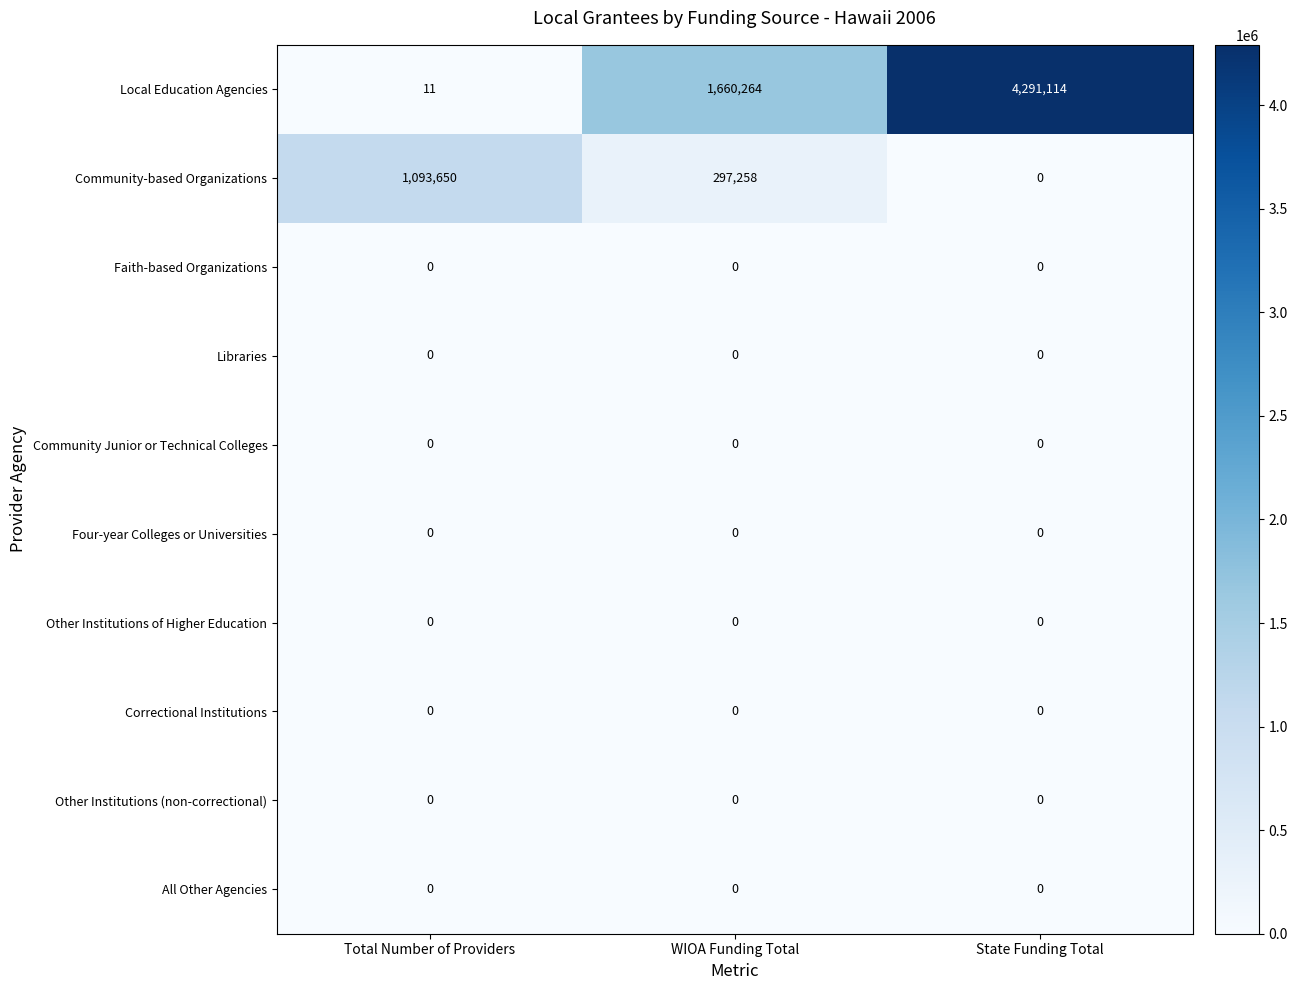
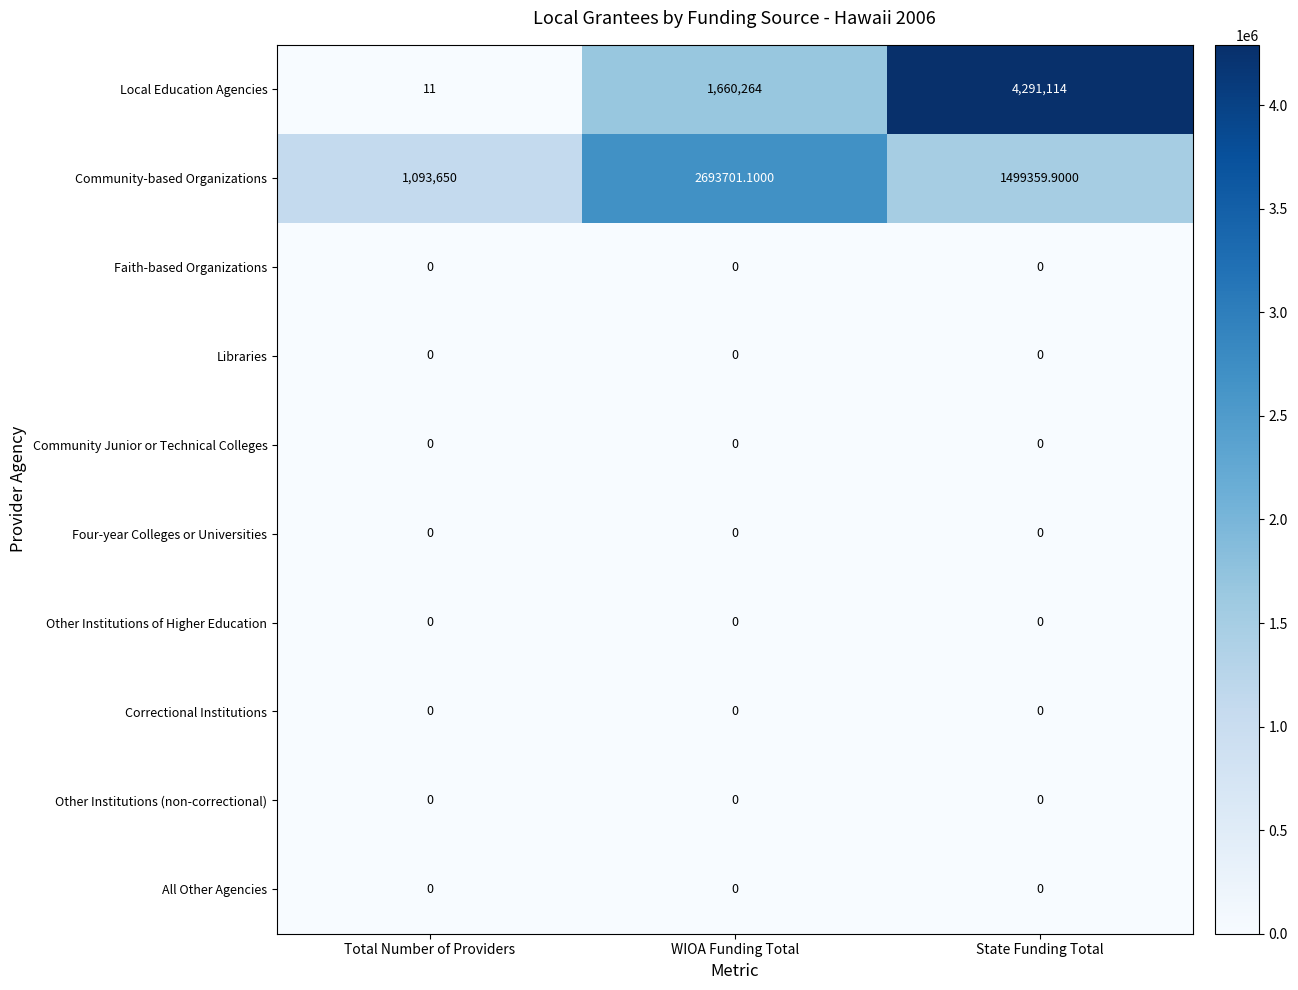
  {
    "Local Education Agencies": {
      "Total Number of Providers": "11",
      "WIOA Funding Total": "1,660,264",
      "State Funding Total": "4,291,114"
    },
    "Community-based Organizations": {
      "Total Number of Providers": "1,093,650",
-     "WIOA Funding Total": "297,258",
-     "State Funding Total": "0"
+     "WIOA Funding Total": "2693701.1000",
+     "State Funding Total": "1499359.9000"
    },
    "Faith-based Organizations": {
      "Total Number of Providers": "0",
      "WIOA Funding Total": "0",
      "State Funding Total": "0"
    },
    "Libraries": {
      "Total Number of Providers": "0",
      "WIOA Funding Total": "0",
      "State Funding Total": "0"
    },
    "Community Junior or Technical Colleges": {
      "Total Number of Providers": "0",
      "WIOA Funding Total": "0",
      "State Funding Total": "0"
    },
    "Four-year Colleges or Universities": {
      "Total Number of Providers": "0",
      "WIOA Funding Total": "0",
      "State Funding Total": "0"
    },
    "Other Institutions of Higher Education": {
      "Total Number of Providers": "0",
      "WIOA Funding Total": "0",
      "State Funding Total": "0"
    },
    "Correctional Institutions": {
      "Total Number of Providers": "0",
      "WIOA Funding Total": "0",
      "State Funding Total": "0"
    },
    "Other Institutions (non-correctional)": {
      "Total Number of Providers": "0",
      "WIOA Funding Total": "0",
      "State Funding Total": "0"
    },
    "All Other Agencies": {
      "Total Number of Providers": "0",
      "WIOA Funding Total": "0",
      "State Funding Total": "0"
    }
  }
